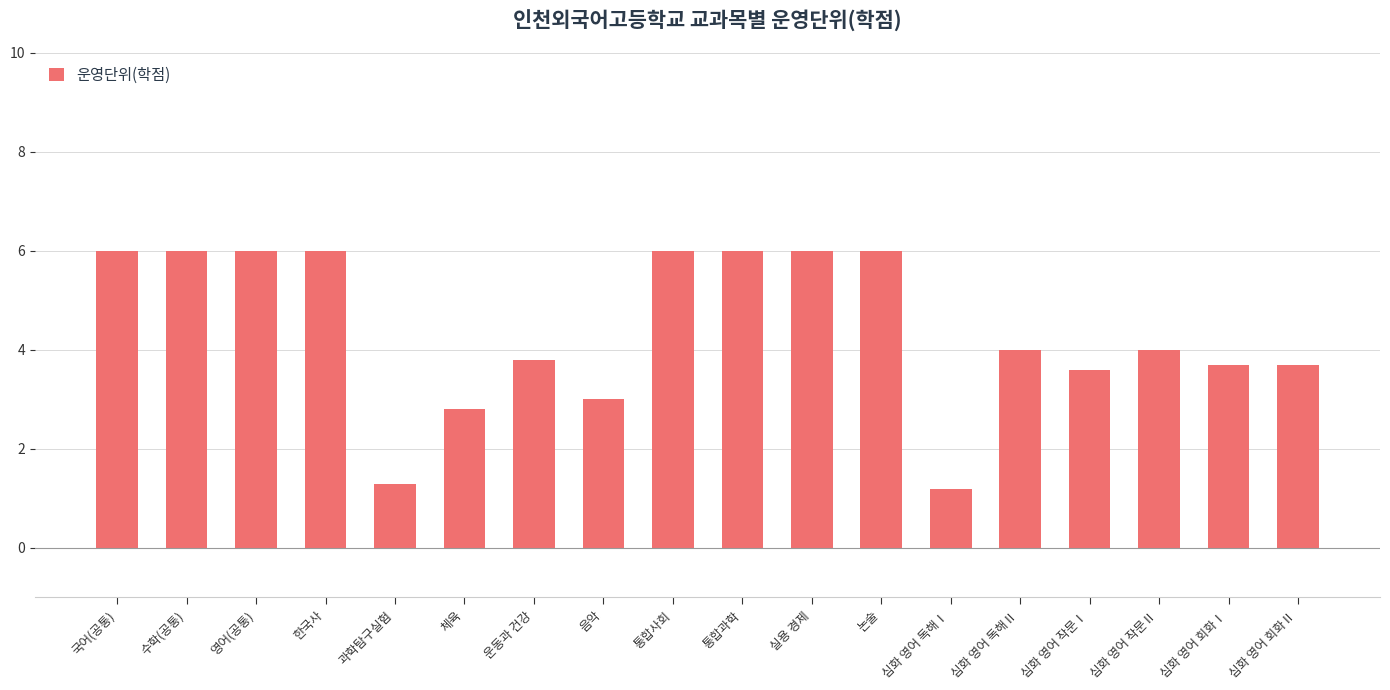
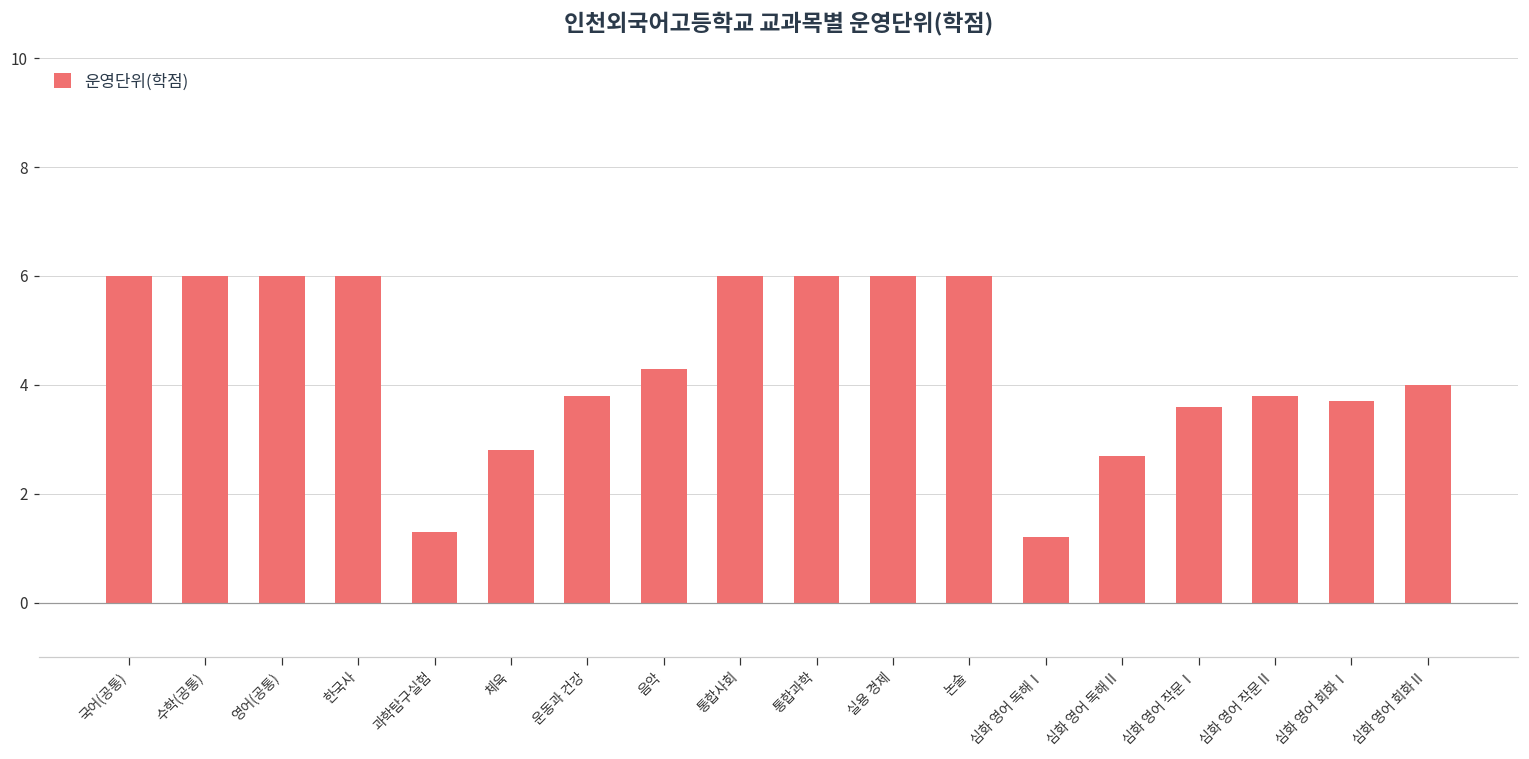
  {
    "국어(공통)": 6.0,
    "수학(공통)": 6.0,
    "영어(공통)": 6.0,
    "한국사": 6.0,
    "과학탐구실험": 1.3,
    "체육": 2.8,
    "운동과 건강": 3.8,
-   "음악": 3.0,
+   "음악": 4.3,
    "통합사회": 6.0,
    "통합과학": 6.0,
    "실용 경제": 6.0,
    "논술": 6.0,
    "심화 영어 독해Ⅰ": 1.2,
-   "심화 영어 독해Ⅱ": 4.0,
+   "심화 영어 독해Ⅱ": 2.7,
    "심화 영어 작문Ⅰ": 3.6,
-   "심화 영어 작문Ⅱ": 4.0,
+   "심화 영어 작문Ⅱ": 3.8,
    "심화 영어 회화Ⅰ": 3.7,
-   "심화 영어 회화Ⅱ": 3.7
+   "심화 영어 회화Ⅱ": 4.0
  }
